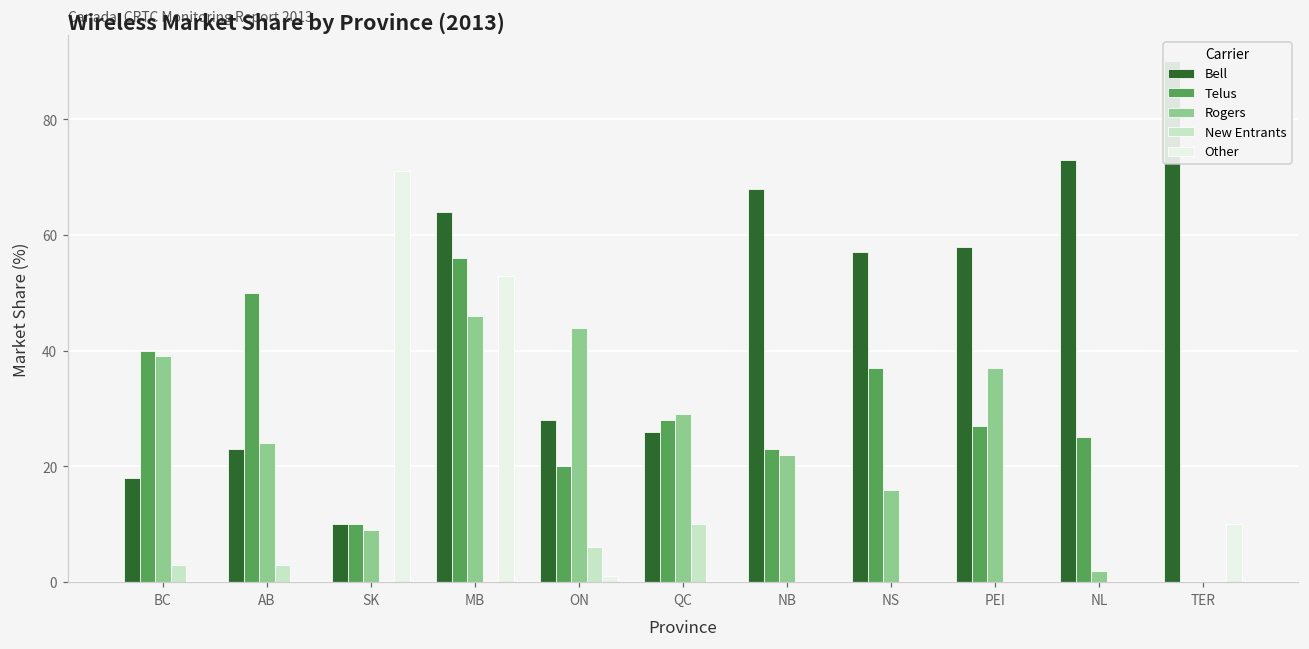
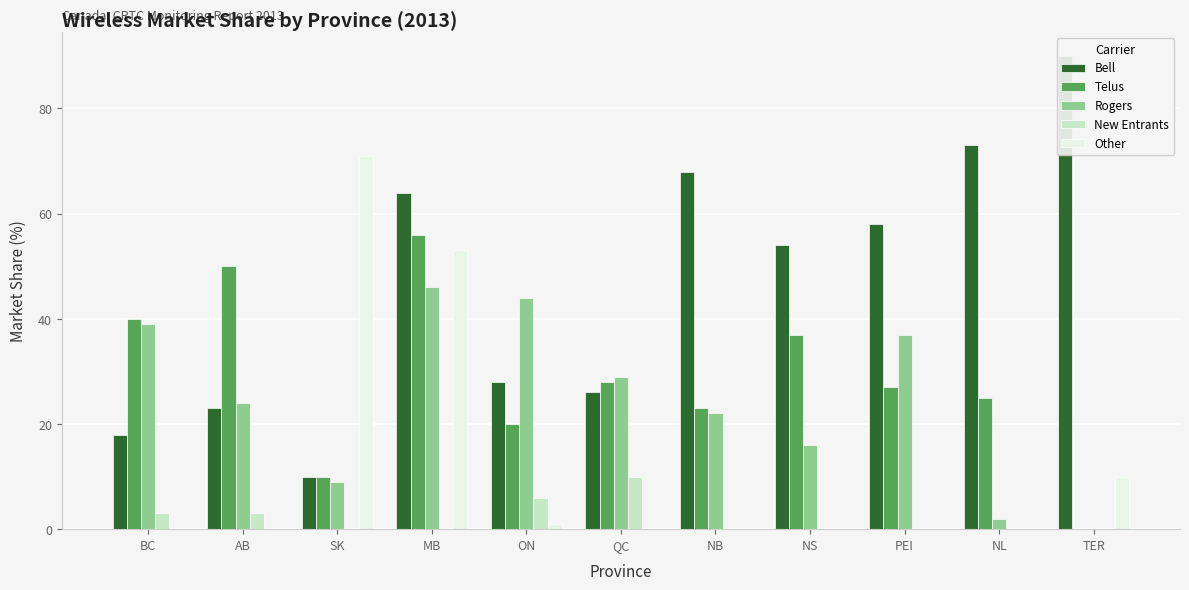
  {
    "Bell": {
      "BC": 18,
      "AB": 23,
      "SK": 10,
      "MB": 64,
      "ON": 28,
      "QC": 26,
      "NB": 68,
-     "NS": 57,
+     "NS": 54,
      "PEI": 58,
      "NL": 73
    },
    "Telus": {
      "BC": 40,
      "AB": 50,
      "SK": 10,
      "MB": 56,
      "ON": 20,
      "QC": 28,
      "NB": 23,
      "NS": 37,
      "PEI": 27,
      "NL": 25,
      "TER": 0
    },
    "Rogers": {
      "BC": 39,
      "AB": 24,
      "SK": 9,
      "MB": 46,
      "ON": 44,
      "QC": 29,
      "NB": 22,
      "NS": 16,
      "PEI": 37,
      "NL": 2,
      "TER": 0
    }
  }
